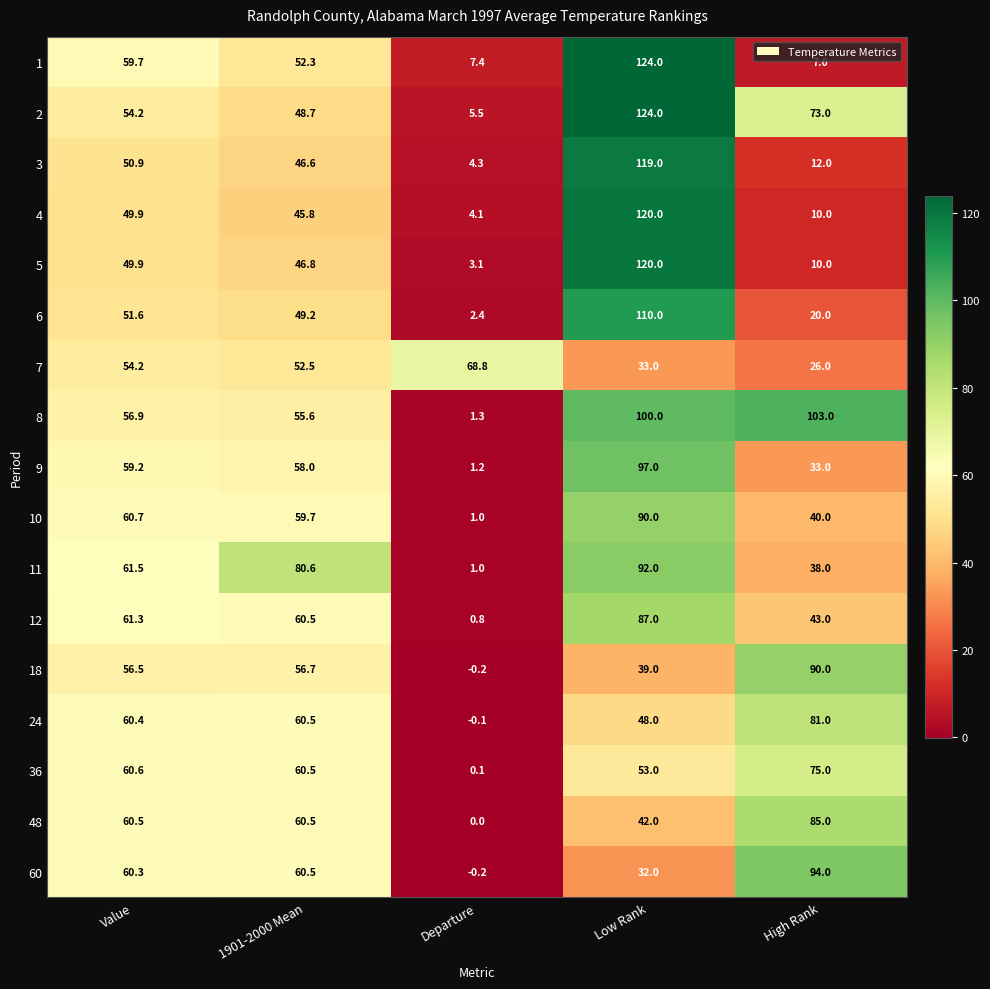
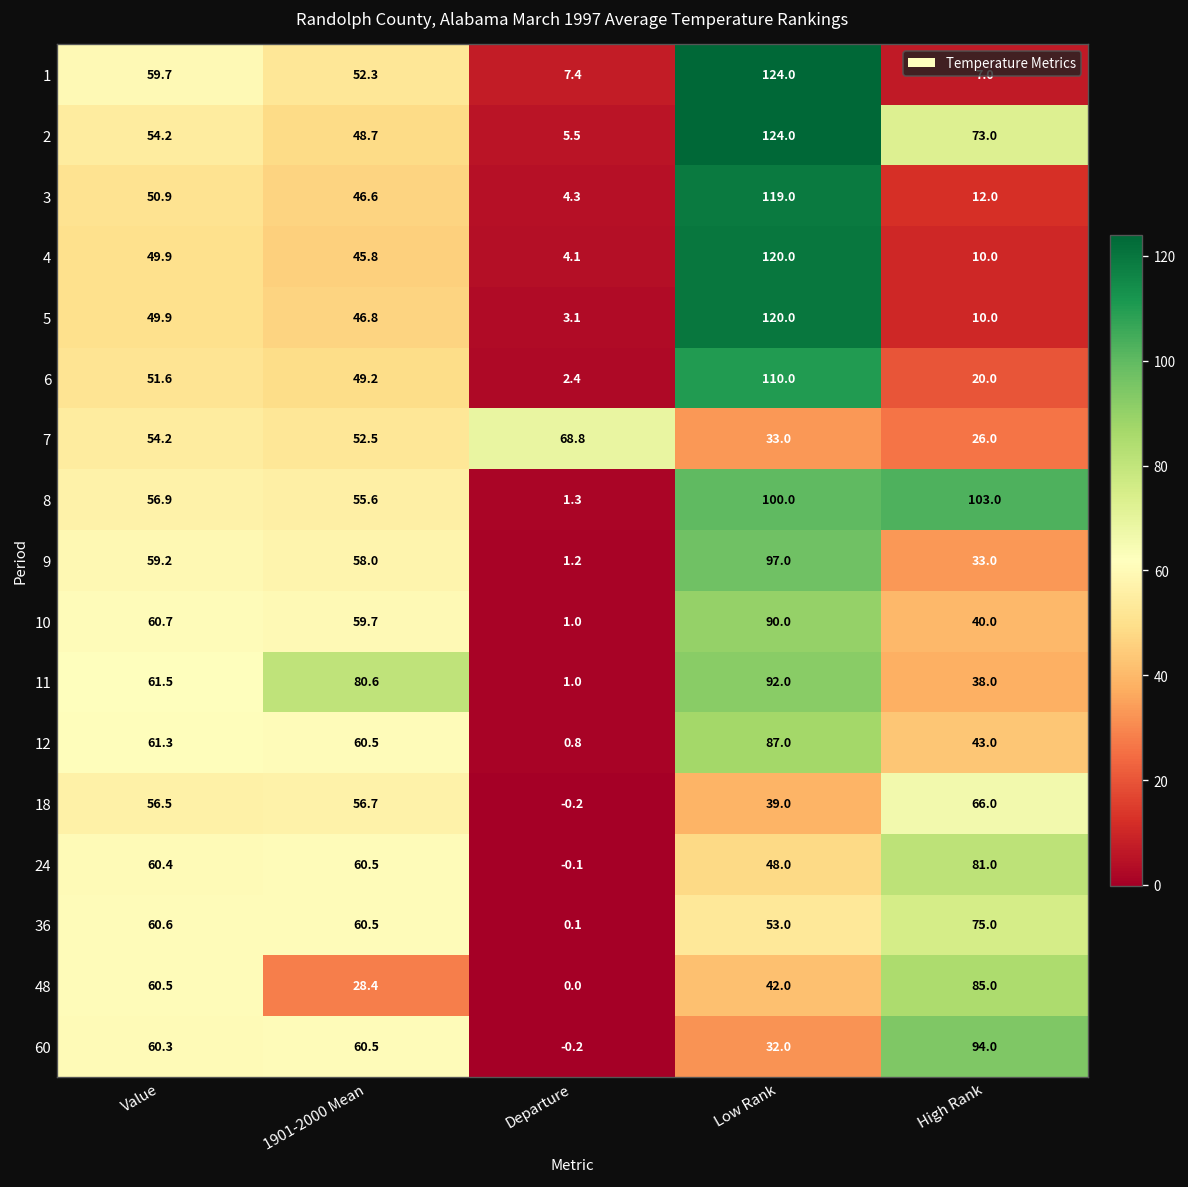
  {
    "1": {
      "Value": 59.7,
      "1901-2000 Mean": 52.3,
      "Departure": 7.4,
      "Low Rank": 124.0
    },
    "2": {
      "Value": 54.2,
      "1901-2000 Mean": 48.7,
      "Departure": 5.5,
      "Low Rank": 124.0,
      "High Rank": 73.0
    },
    "3": {
      "Value": 50.9,
      "1901-2000 Mean": 46.6,
      "Departure": 4.3,
      "Low Rank": 119.0,
      "High Rank": 12.0
    },
    "4": {
      "Value": 49.9,
      "1901-2000 Mean": 45.8,
      "Departure": 4.1,
      "Low Rank": 120.0,
      "High Rank": 10.0
    },
    "5": {
      "Value": 49.9,
      "1901-2000 Mean": 46.8,
      "Departure": 3.1,
      "Low Rank": 120.0,
      "High Rank": 10.0
    },
    "6": {
      "Value": 51.6,
      "1901-2000 Mean": 49.2,
      "Departure": 2.4,
      "Low Rank": 110.0,
      "High Rank": 20.0
    },
    "7": {
      "Value": 54.2,
      "1901-2000 Mean": 52.5,
      "Departure": 68.8,
      "Low Rank": 33.0,
      "High Rank": 26.0
    },
    "8": {
      "Value": 56.9,
      "1901-2000 Mean": 55.6,
      "Departure": 1.3,
      "Low Rank": 100.0,
      "High Rank": 103.0
    },
    "9": {
      "Value": 59.2,
      "1901-2000 Mean": 58.0,
      "Departure": 1.2,
      "Low Rank": 97.0,
      "High Rank": 33.0
    },
    "10": {
      "Value": 60.7,
      "1901-2000 Mean": 59.7,
      "Departure": 1.0,
      "Low Rank": 90.0,
      "High Rank": 40.0
    },
    "11": {
      "Value": 61.5,
      "1901-2000 Mean": 80.6,
      "Departure": 1.0,
      "Low Rank": 92.0,
      "High Rank": 38.0
    },
    "12": {
      "Value": 61.3,
      "1901-2000 Mean": 60.5,
      "Departure": 0.8,
      "Low Rank": 87.0,
      "High Rank": 43.0
    },
    "18": {
      "Value": 56.5,
      "1901-2000 Mean": 56.7,
      "Departure": -0.2,
      "Low Rank": 39.0,
-     "High Rank": 90.0
+     "High Rank": 66.0
    },
    "24": {
      "Value": 60.4,
      "1901-2000 Mean": 60.5,
      "Departure": -0.1,
      "Low Rank": 48.0,
      "High Rank": 81.0
    },
    "36": {
      "Value": 60.6,
      "1901-2000 Mean": 60.5,
      "Departure": 0.1,
      "Low Rank": 53.0,
      "High Rank": 75.0
    },
    "48": {
      "Value": 60.5,
-     "1901-2000 Mean": 60.5,
+     "1901-2000 Mean": 28.4,
      "Departure": 0.0,
      "Low Rank": 42.0,
      "High Rank": 85.0
    },
    "60": {
      "Value": 60.3,
      "1901-2000 Mean": 60.5,
      "Departure": -0.2,
      "Low Rank": 32.0,
      "High Rank": 94.0
    }
  }
